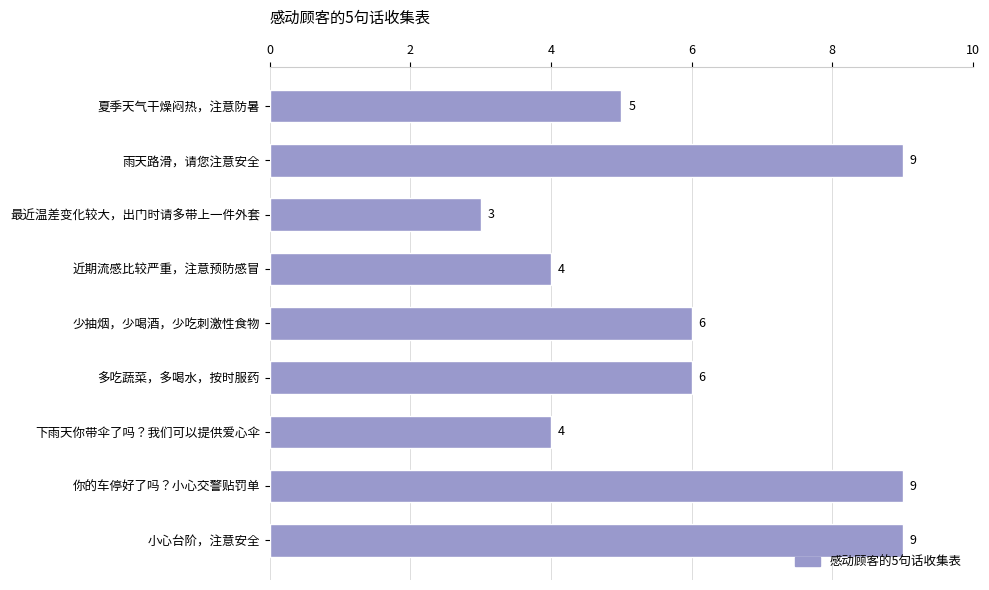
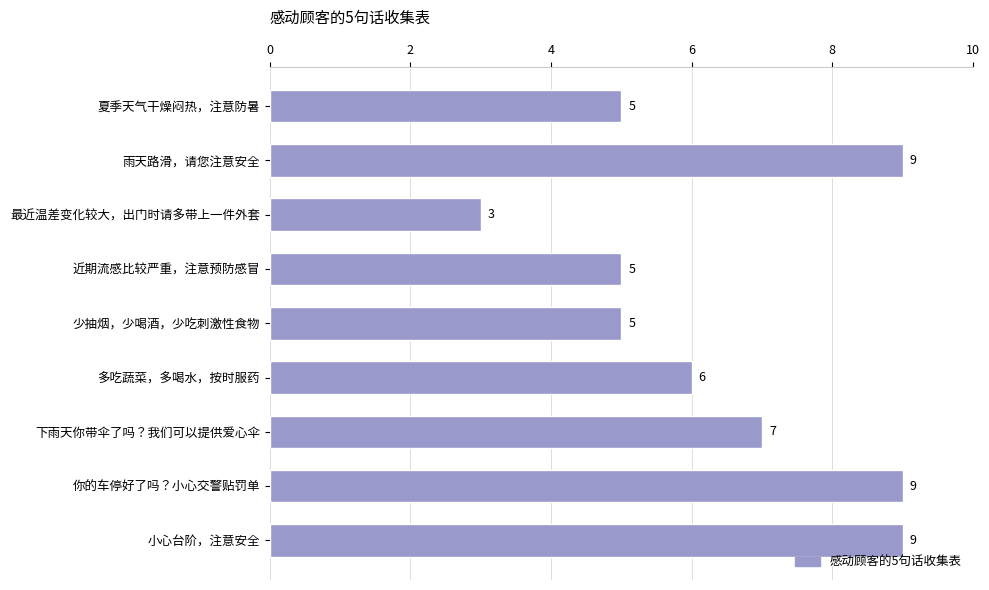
  {
    "夏季天气干燥闷热，注意防暑": 5,
    "雨天路滑，请您注意安全": 9,
    "最近温差变化较大，出门时请多带上一件外套": 3,
-   "近期流感比较严重，注意预防感冒": 4,
-   "少抽烟，少喝酒，少吃刺激性食物": 6,
+   "近期流感比较严重，注意预防感冒": 5,
+   "少抽烟，少喝酒，少吃刺激性食物": 5,
    "多吃蔬菜，多喝水，按时服药": 6,
-   "下雨天你带伞了吗？我们可以提供爱心伞": 4,
+   "下雨天你带伞了吗？我们可以提供爱心伞": 7,
    "你的车停好了吗？小心交警贴罚单": 9,
    "小心台阶，注意安全": 9
  }
